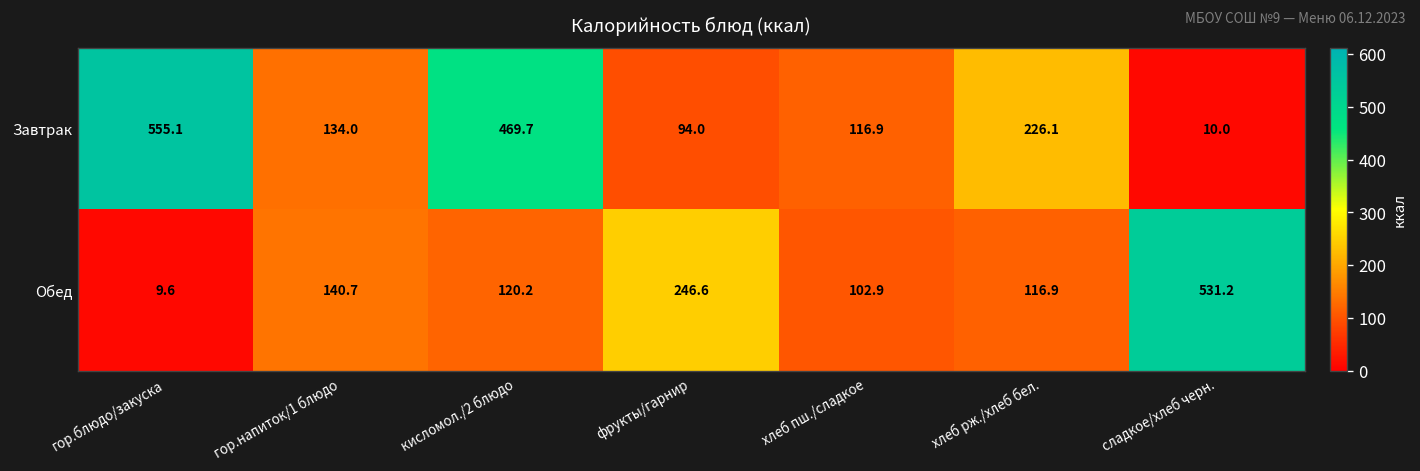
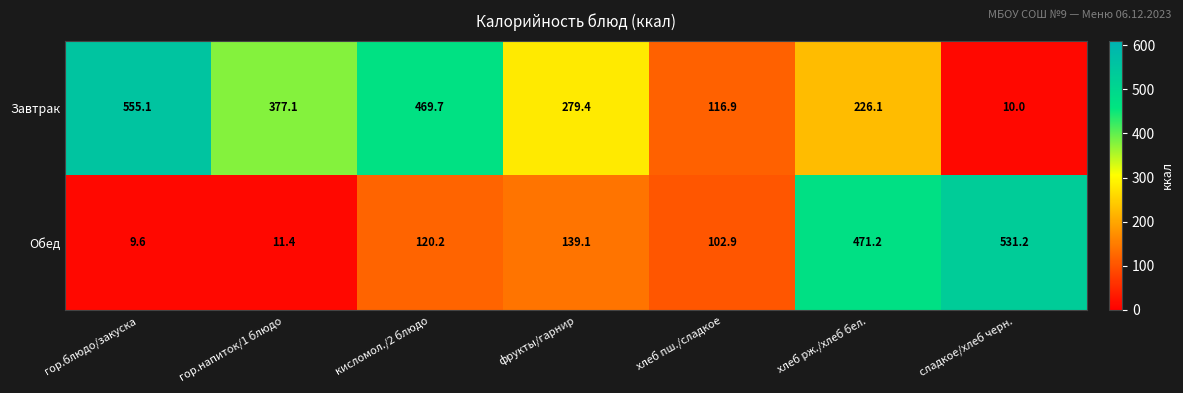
  {
    "Завтрак": {
      "гор.блюдо/закуска": 555.1,
-     "гор.напиток/1 блюдо": 134.0,
+     "гор.напиток/1 блюдо": 377.1,
      "кисломол./2 блюдо": 469.7,
-     "фрукты/гарнир": 94.0,
+     "фрукты/гарнир": 279.4,
      "хлеб пш./сладкое": 116.9,
      "хлеб рж./хлеб бел.": 226.1,
      "сладкое/хлеб черн.": 10.0
    },
    "Обед": {
      "гор.блюдо/закуска": 9.6,
-     "гор.напиток/1 блюдо": 140.7,
+     "гор.напиток/1 блюдо": 11.4,
      "кисломол./2 блюдо": 120.2,
-     "фрукты/гарнир": 246.6,
+     "фрукты/гарнир": 139.1,
      "хлеб пш./сладкое": 102.9,
-     "хлеб рж./хлеб бел.": 116.9,
+     "хлеб рж./хлеб бел.": 471.2,
      "сладкое/хлеб черн.": 531.2
    }
  }
